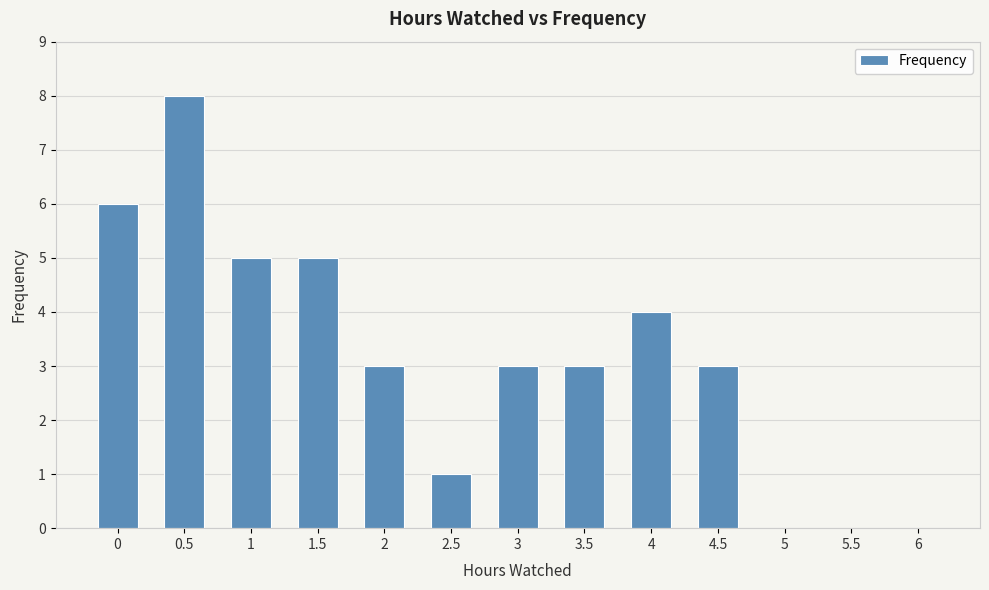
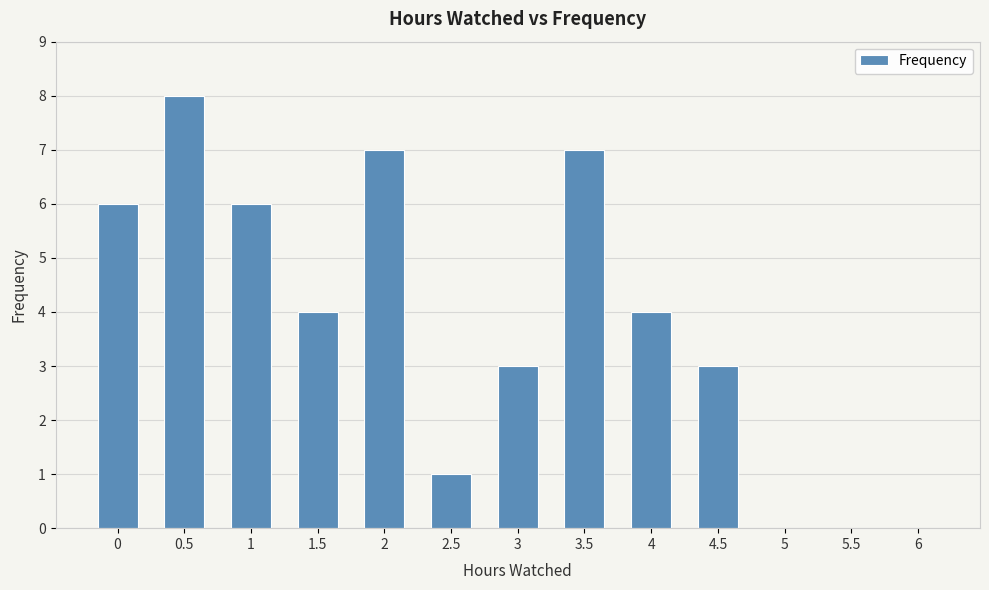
  {
    "0": 6,
    "0.5": 8,
-   "1": 5,
-   "1.5": 5,
-   "2": 3,
+   "1": 6,
+   "1.5": 4,
+   "2": 7,
    "2.5": 1,
    "3": 3,
-   "3.5": 3,
+   "3.5": 7,
    "4": 4,
    "4.5": 3,
    "5": 0,
    "5.5": 0,
    "6": 0
  }
